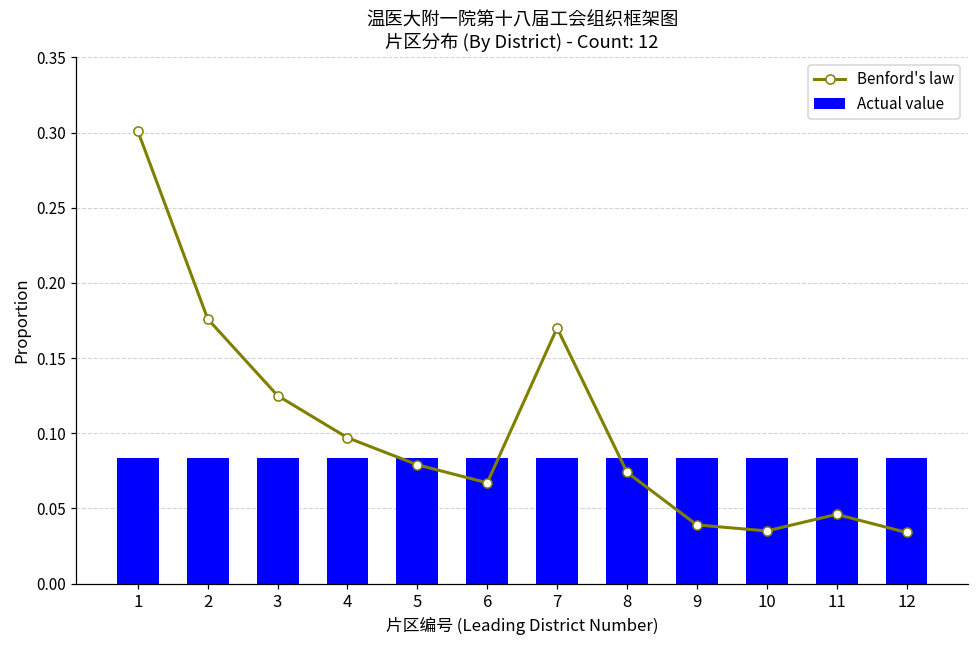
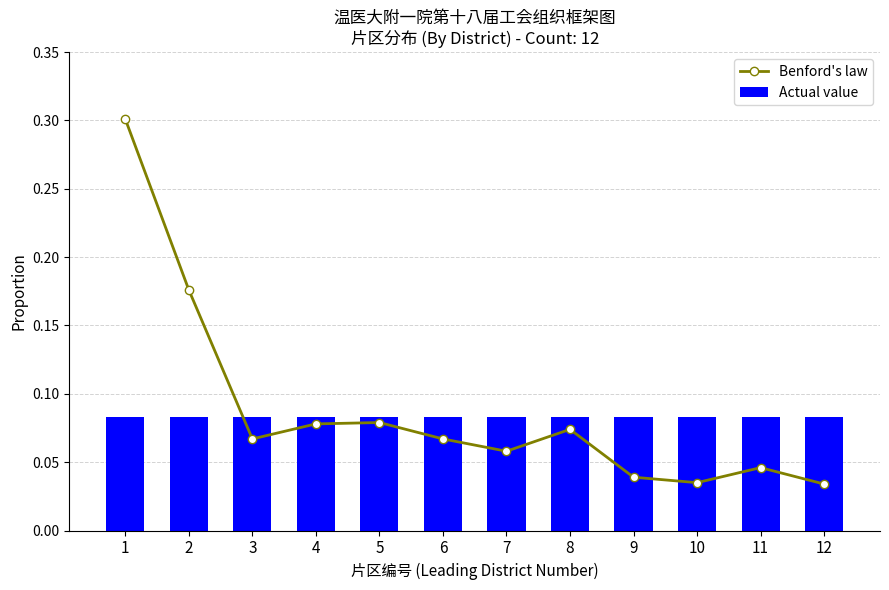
  {
    "Benford's law": {
      "1": 0.301,
      "2": 0.176,
-     "3": 0.125,
-     "4": 0.097,
+     "3": 0.067,
+     "4": 0.078,
      "5": 0.079,
      "6": 0.067,
-     "7": 0.170,
+     "7": 0.058,
      "8": 0.074,
      "9": 0.039,
      "10": 0.035,
      "11": 0.046,
      "12": 0.034
    },
    "Actual value": {
      "1": 0.083,
      "2": 0.083,
      "3": 0.083,
      "4": 0.083,
      "5": 0.083,
      "6": 0.083,
      "7": 0.083,
      "8": 0.083,
      "9": 0.083,
      "10": 0.083,
      "11": 0.083,
      "12": 0.083
    }
  }
